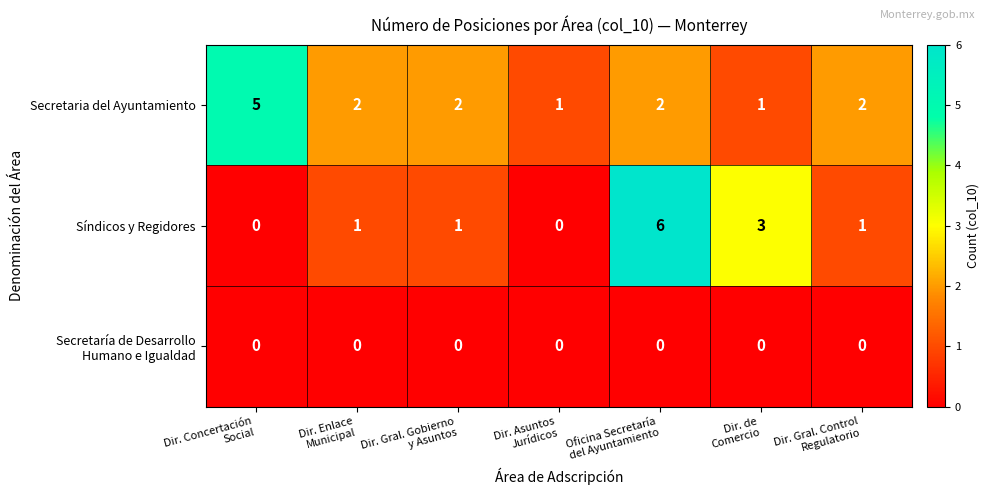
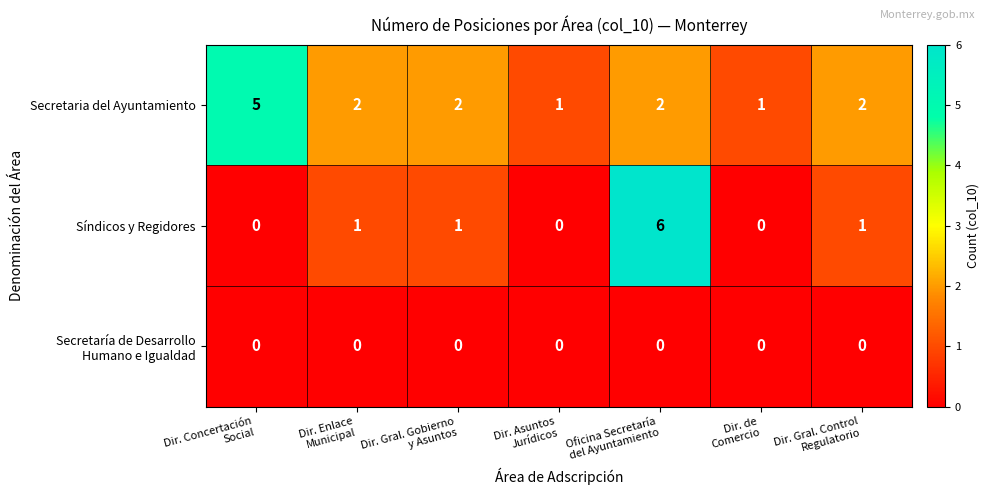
  {
    "Secretaria del Ayuntamiento": {
      "Dir. Concertación Social": 5,
      "Dir. Enlace Municipal": 2,
      "Dir. Gral. Gobierno y Asuntos": 2,
      "Dir. Asuntos Jurídicos": 1,
      "Oficina Secretaría del Ayuntamiento": 2,
      "Dir. de Comercio": 1,
      "Dir. Gral. Control Regulatorio": 2
    },
    "Síndicos y Regidores": {
      "Dir. Concertación Social": 0,
      "Dir. Enlace Municipal": 1,
      "Dir. Gral. Gobierno y Asuntos": 1,
      "Dir. Asuntos Jurídicos": 0,
      "Oficina Secretaría del Ayuntamiento": 6,
-     "Dir. de Comercio": 3,
+     "Dir. de Comercio": 0,
      "Dir. Gral. Control Regulatorio": 1
    },
    "Secretaría de Desarrollo Humano e Igualdad": {
      "Dir. Concertación Social": 0,
      "Dir. Enlace Municipal": 0,
      "Dir. Gral. Gobierno y Asuntos": 0,
      "Dir. Asuntos Jurídicos": 0,
      "Oficina Secretaría del Ayuntamiento": 0,
      "Dir. de Comercio": 0,
      "Dir. Gral. Control Regulatorio": 0
    }
  }
